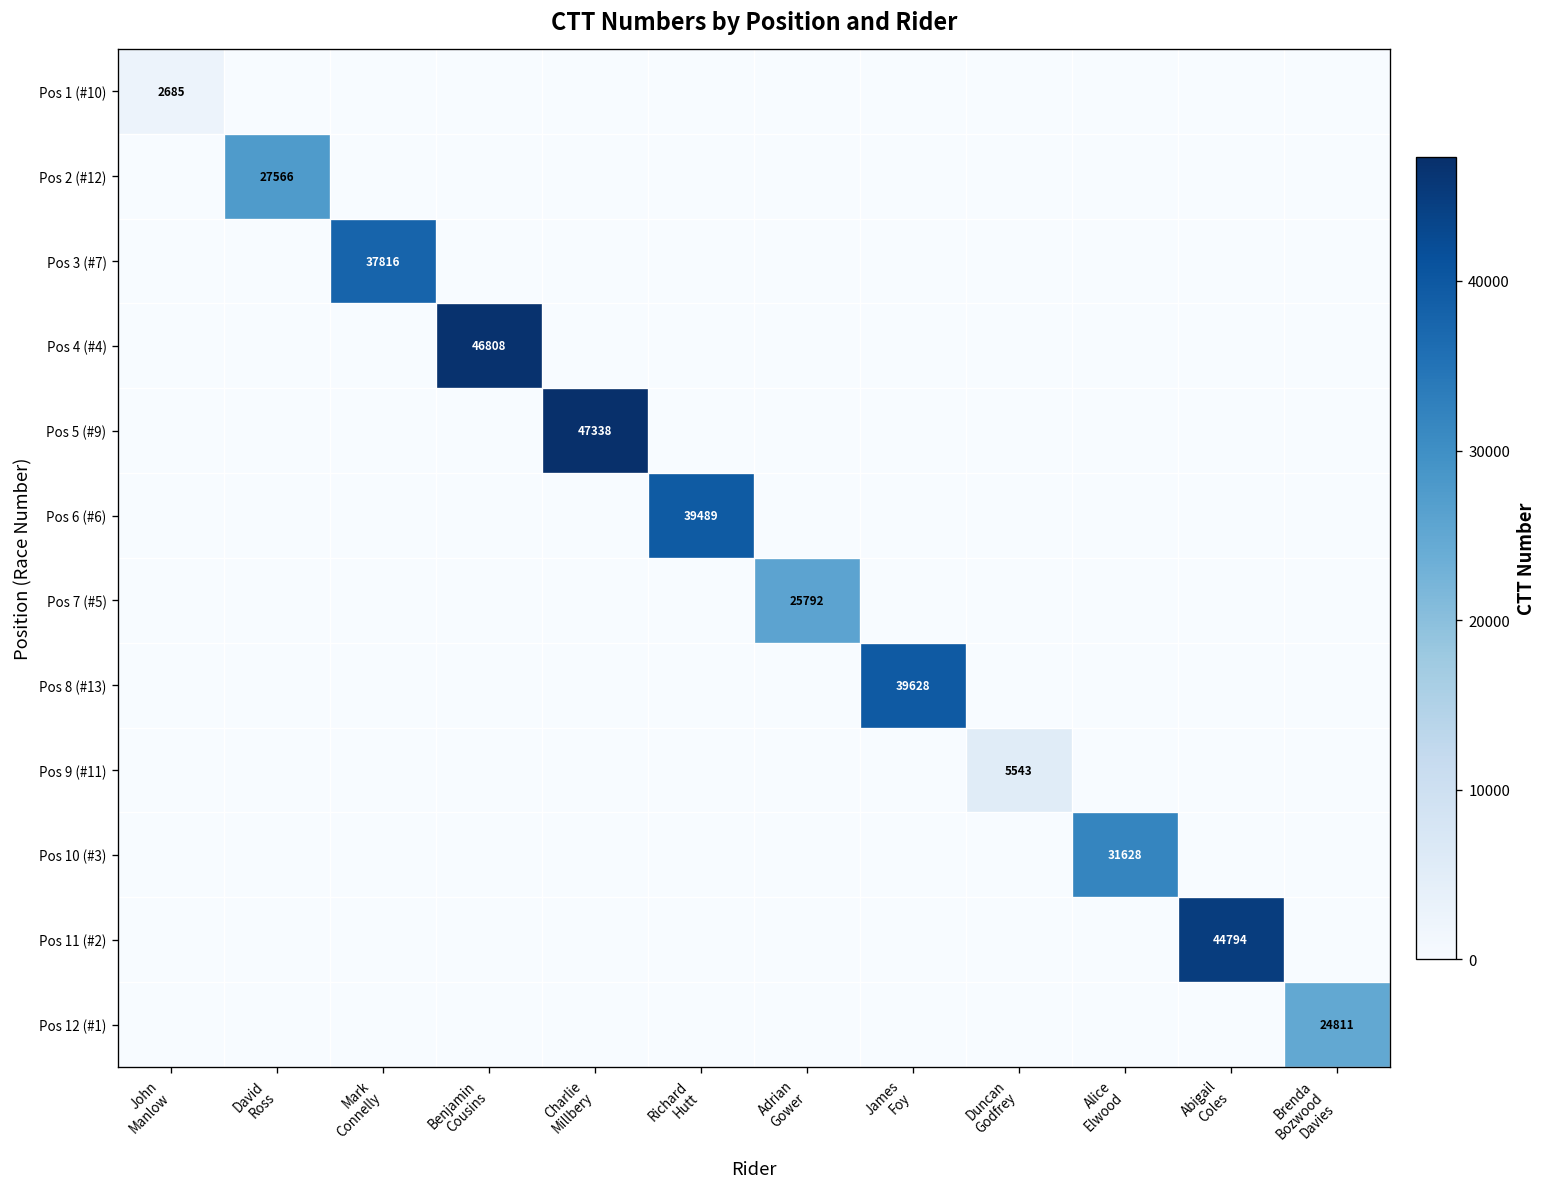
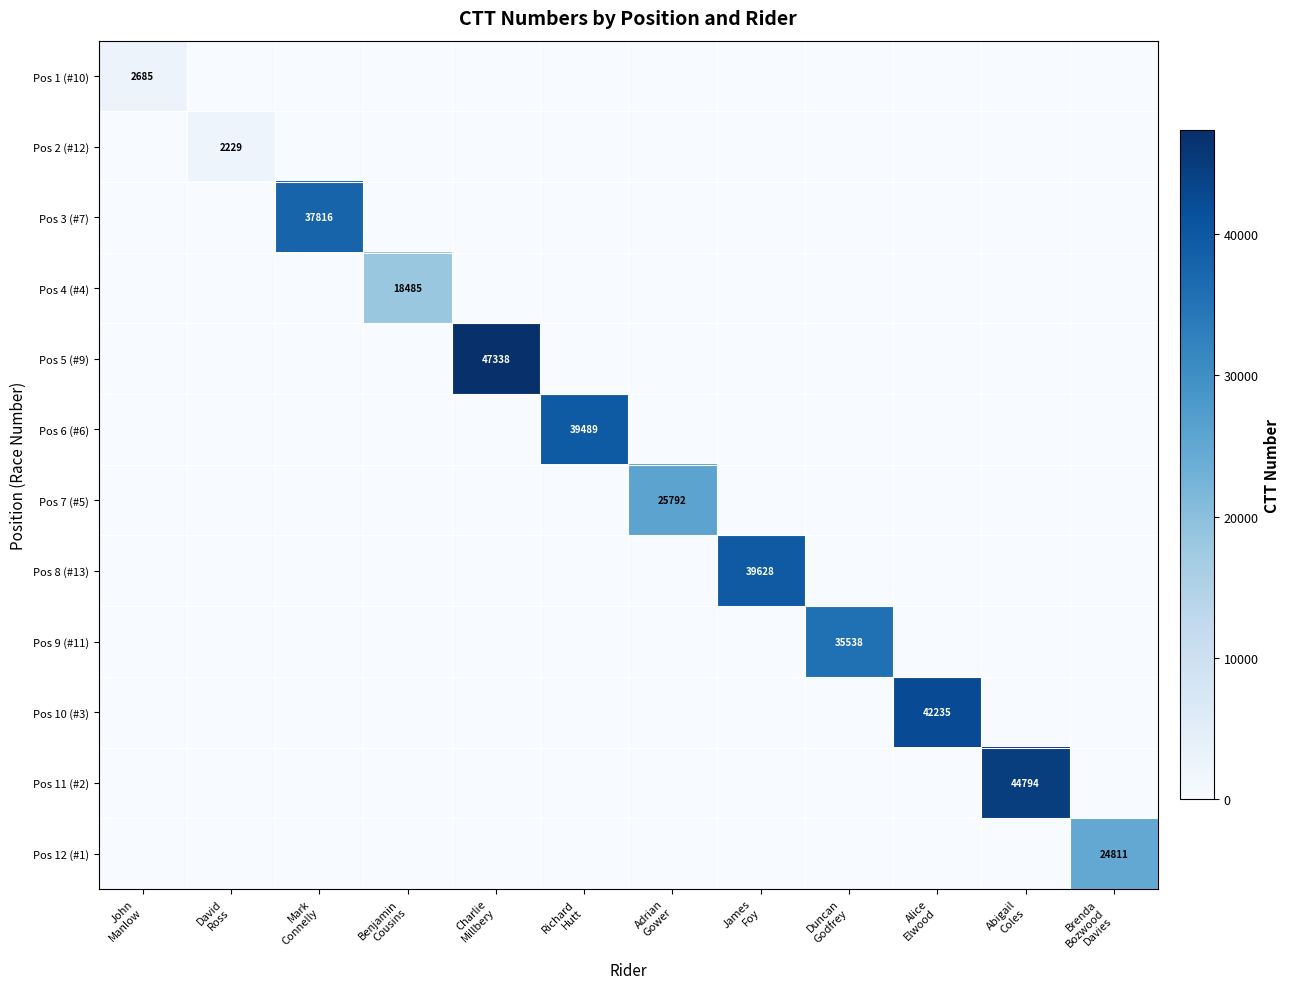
  {
    "Pos 1 (#10)": {
      "John Manlow": 2685
    },
    "Pos 2 (#12)": {
-     "David Ross": 27566
+     "David Ross": 2229
    },
    "Pos 3 (#7)": {
      "Mark Connelly": 37816
    },
    "Pos 4 (#4)": {
-     "Benjamin Cousins": 46808
+     "Benjamin Cousins": 18485
    },
    "Pos 5 (#9)": {
      "Charlie Millbery": 47338
    },
    "Pos 6 (#6)": {
      "Richard Hutt": 39489
    },
    "Pos 7 (#5)": {
      "Adrian Gower": 25792
    },
    "Pos 8 (#13)": {
      "James Foy": 39628
    },
    "Pos 9 (#11)": {
-     "Duncan Godfrey": 5543
+     "Duncan Godfrey": 35538
    },
    "Pos 10 (#3)": {
-     "Alice Elwood": 31628
+     "Alice Elwood": 42235
    },
    "Pos 11 (#2)": {
      "Abigail Coles": 44794
    },
    "Pos 12 (#1)": {
      "Brenda Bozwood Davies": 24811
    }
  }
